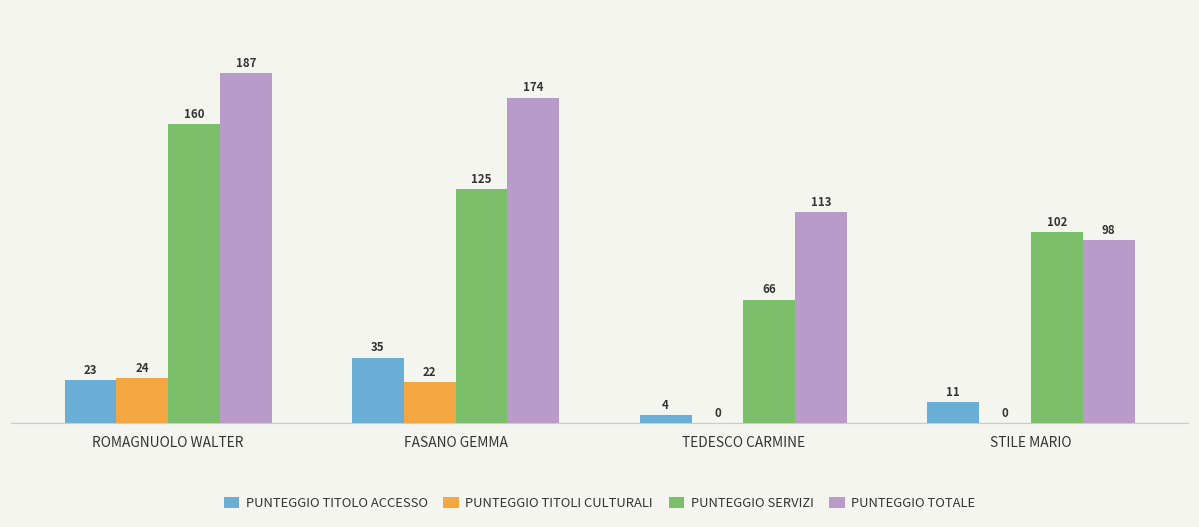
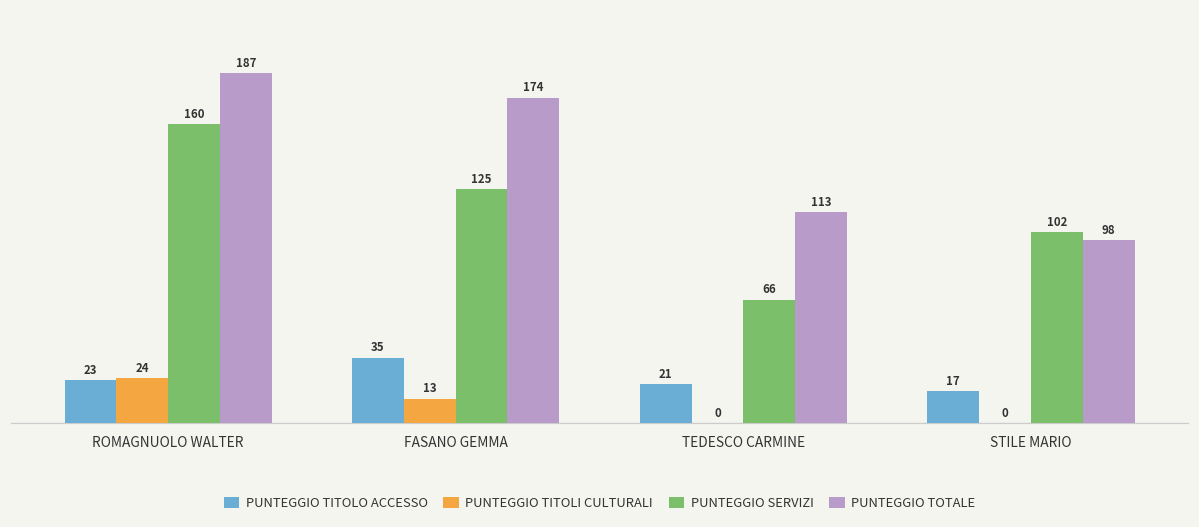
  {
    "PUNTEGGIO TITOLO ACCESSO": {
      "ROMAGNUOLO WALTER": 23,
      "FASANO GEMMA": 35,
-     "TEDESCO CARMINE": 4,
-     "STILE MARIO": 11
+     "TEDESCO CARMINE": 21,
+     "STILE MARIO": 17
    },
    "PUNTEGGIO TITOLI CULTURALI": {
      "ROMAGNUOLO WALTER": 24,
-     "FASANO GEMMA": 22,
+     "FASANO GEMMA": 13,
      "TEDESCO CARMINE": 0,
      "STILE MARIO": 0
    },
    "PUNTEGGIO SERVIZI": {
      "ROMAGNUOLO WALTER": 160,
      "FASANO GEMMA": 125,
      "TEDESCO CARMINE": 66,
      "STILE MARIO": 102
    },
    "PUNTEGGIO TOTALE": {
      "ROMAGNUOLO WALTER": 187,
      "FASANO GEMMA": 174,
      "TEDESCO CARMINE": 113,
      "STILE MARIO": 98
    }
  }
